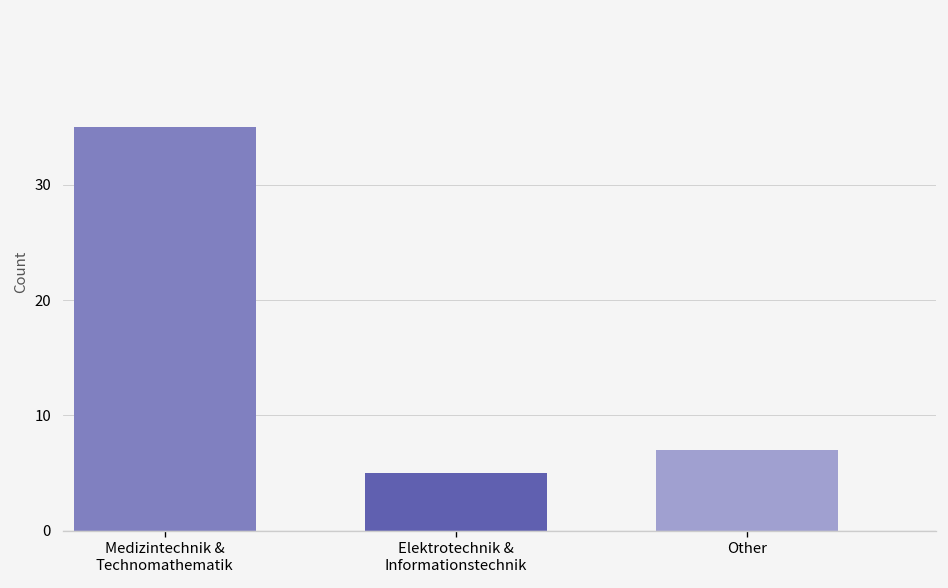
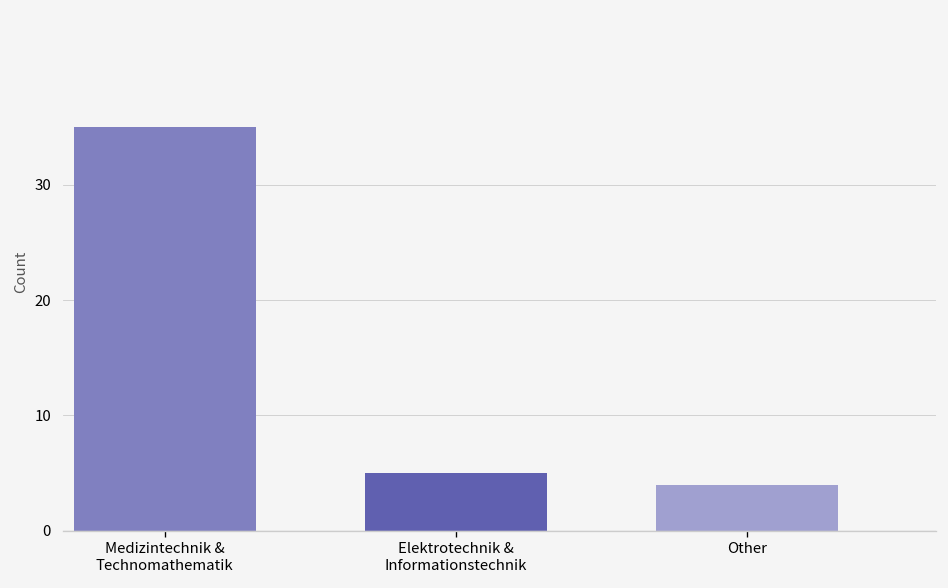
  {
    "Medizintechnik & Technomathematik": 35,
    "Elektrotechnik & Informationstechnik": 5,
-   "Other": 7
+   "Other": 4
  }
